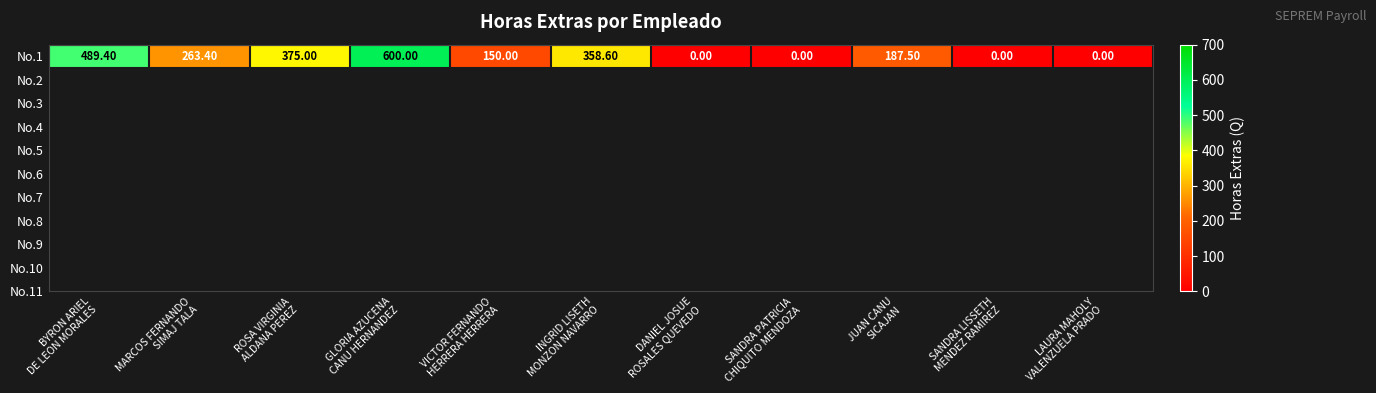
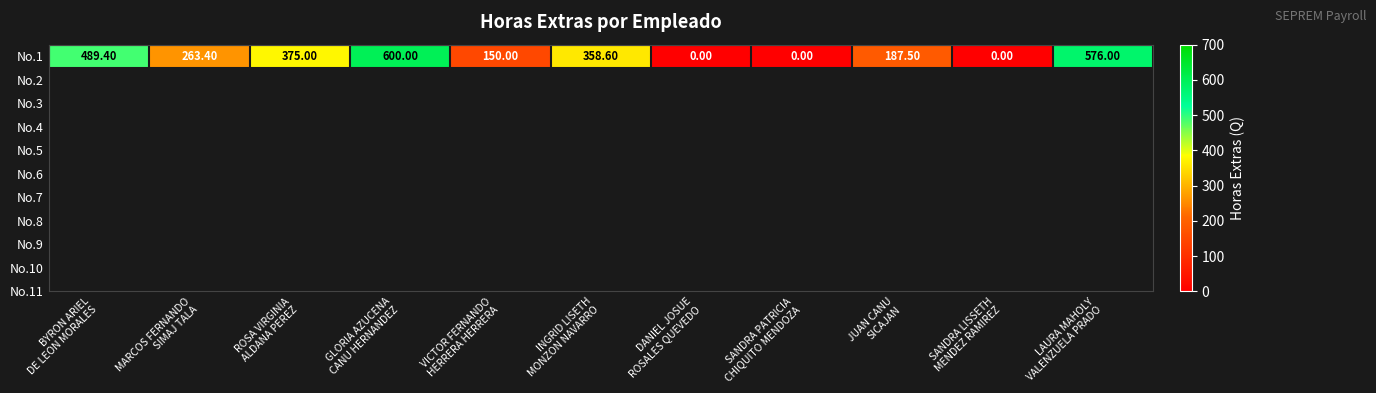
  {
    "No.1": {
      "BYRON ARIEL DE LEON MORALES": 489.40,
      "MARCOS FERNANDO SIMAJ TALA": 263.40,
      "ROSA VIRGINIA ALDANA PEREZ": 375.00,
      "GLORIA AZUCENA CANU HERNANDEZ": 600.00,
      "VICTOR FERNANDO HERRERA HERRERA": 150.00,
      "INGRID LISETH MONZON NAVARRO": 358.60,
      "DANIEL JOSUE ROSALES QUEVEDO": 0.00,
      "SANDRA PATRICIA CHIQUITO MENDOZA": 0.00,
      "JUAN CANU SICAJAN": 187.50,
      "SANDRA LISSETH MENDEZ RAMIREZ": 0.00,
-     "LAURA MAHOLY VALENZUELA PRADO": 0.00
+     "LAURA MAHOLY VALENZUELA PRADO": 576.00
    }
  }
